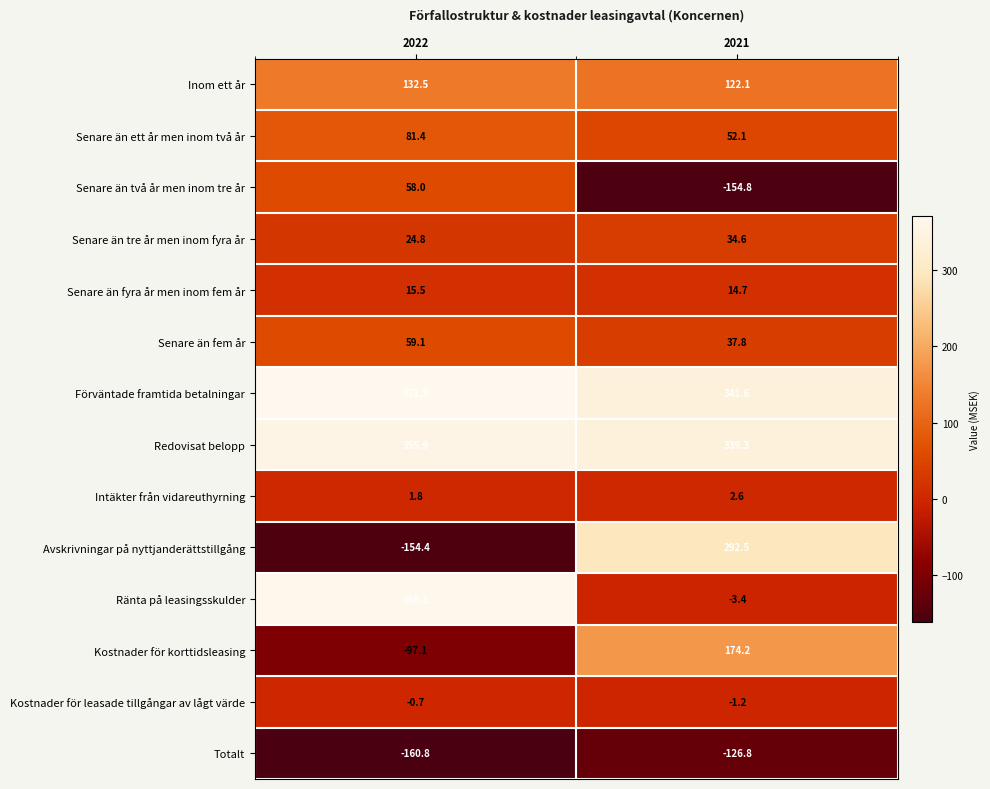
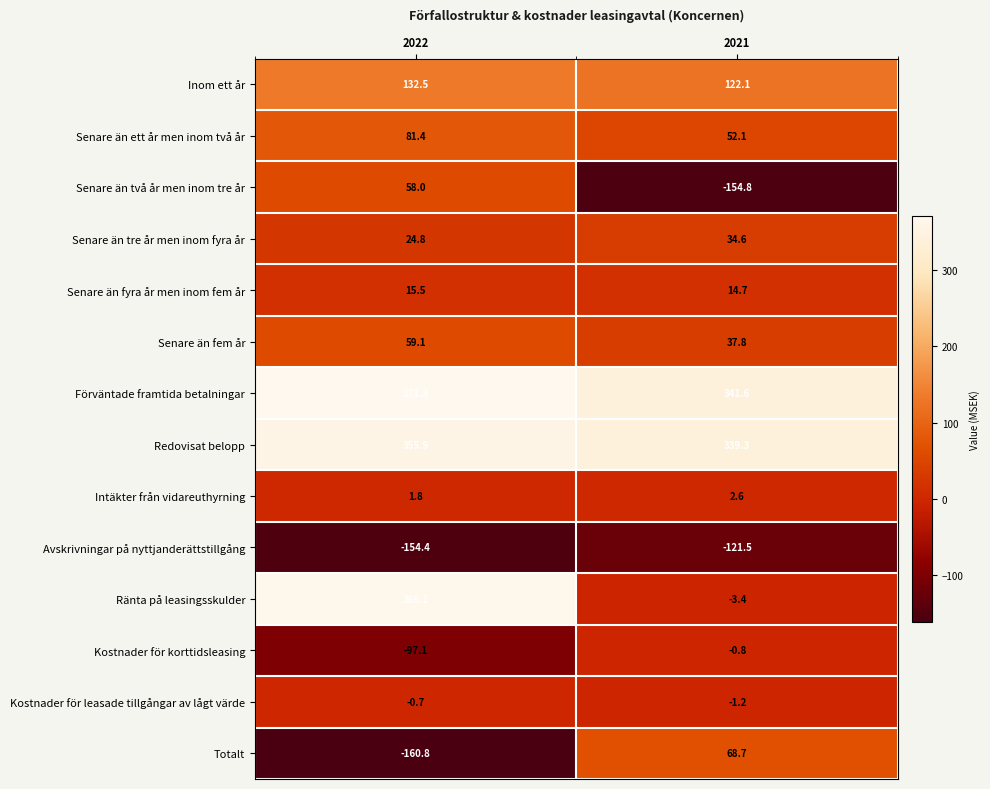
  {
    "Inom ett år": {
      "2022": 132.5,
      "2021": 122.1
    },
    "Senare än ett år men inom två år": {
      "2022": 81.4,
      "2021": 52.1
    },
    "Senare än två år men inom tre år": {
      "2022": 58.0,
      "2021": -154.8
    },
    "Senare än tre år men inom fyra år": {
      "2022": 24.8,
      "2021": 34.6
    },
    "Senare än fyra år men inom fem år": {
      "2022": 15.5,
      "2021": 14.7
    },
    "Senare än fem år": {
      "2022": 59.1,
      "2021": 37.8
    },
    "Intäkter från vidareuthyrning": {
      "2022": 1.8,
      "2021": 2.6
    },
    "Avskrivningar på nyttjanderättstillgång": {
      "2022": -154.4,
-     "2021": 292.5
+     "2021": -121.5
    },
    "Ränta på leasingsskulder": {
      "2021": -3.4
    },
    "Kostnader för korttidsleasing": {
      "2022": -97.1,
-     "2021": 174.2
+     "2021": -0.8
    },
    "Kostnader för leasade tillgångar av lågt värde": {
      "2022": -0.7,
      "2021": -1.2
    },
    "Totalt": {
      "2022": -160.8,
-     "2021": -126.8
+     "2021": 68.7
    }
  }
